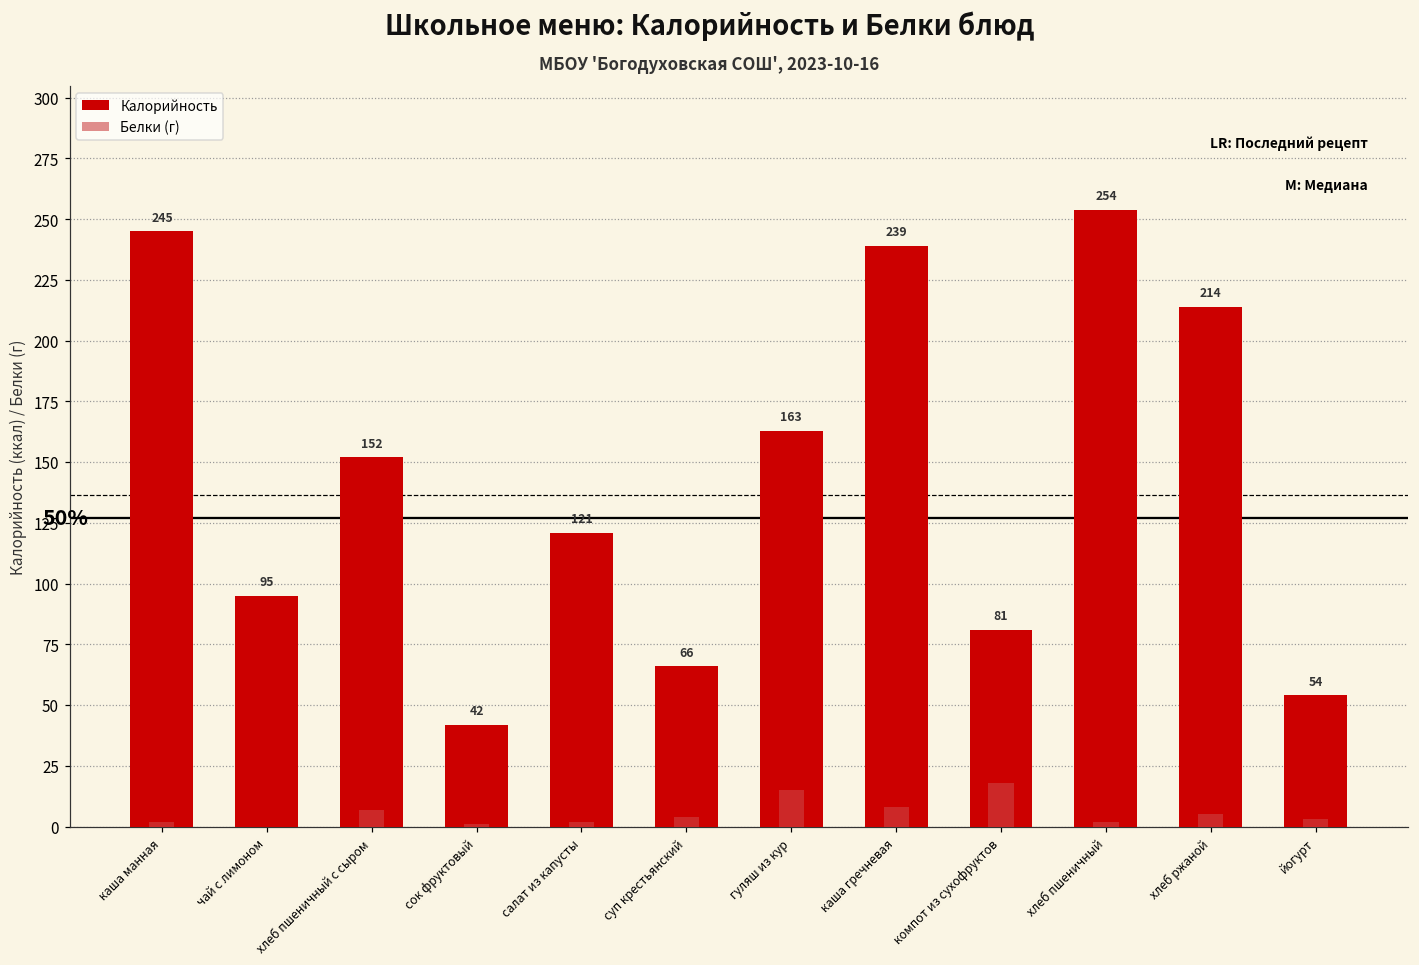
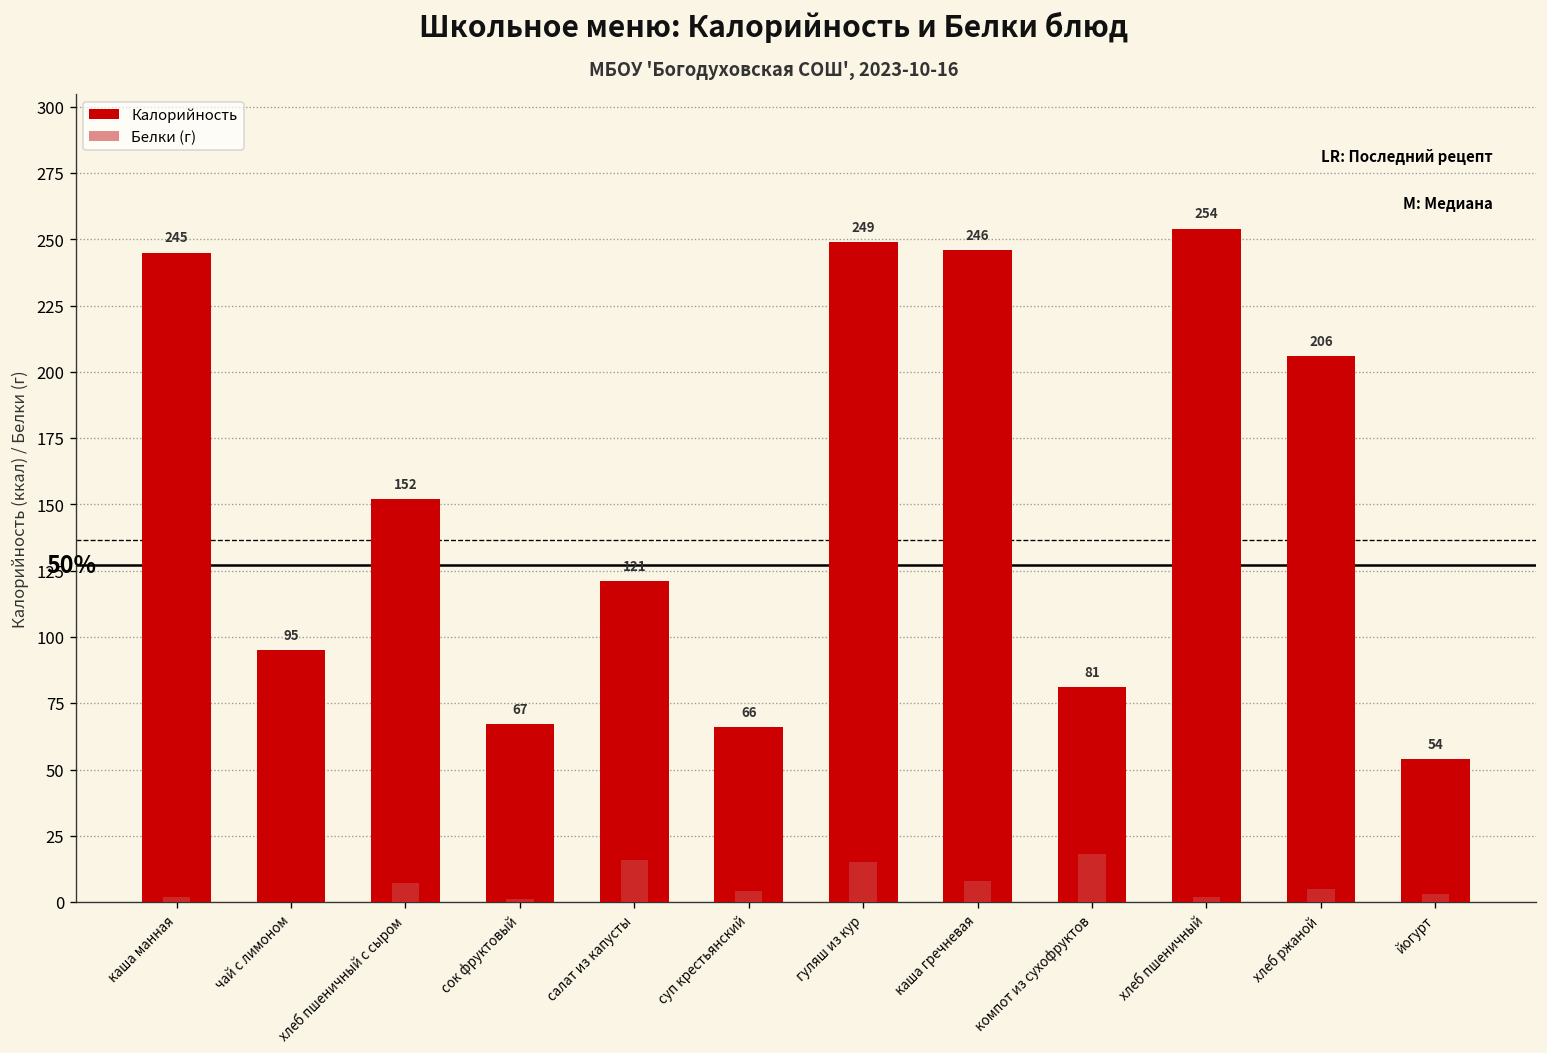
  {
    "Калорийность": {
      "каша манная": 245,
      "чай с лимоном": 95,
      "хлеб пшеничный с сыром": 152,
-     "сок фруктовый": 42,
+     "сок фруктовый": 67,
      "салат из капусты": 121,
      "суп крестьянский": 66,
-     "гуляш из кур": 163,
-     "каша гречневая": 239,
+     "гуляш из кур": 249,
+     "каша гречневая": 246,
      "компот из сухофруктов": 81,
      "хлеб пшеничный": 254,
-     "хлеб ржаной": 214,
+     "хлеб ржаной": 206,
      "йогурт": 54
    },
    "Белки (г)": {
      "чай с лимоном": 0,
-     "салат из капусты": 2
+     "салат из капусты": 16
    }
  }
